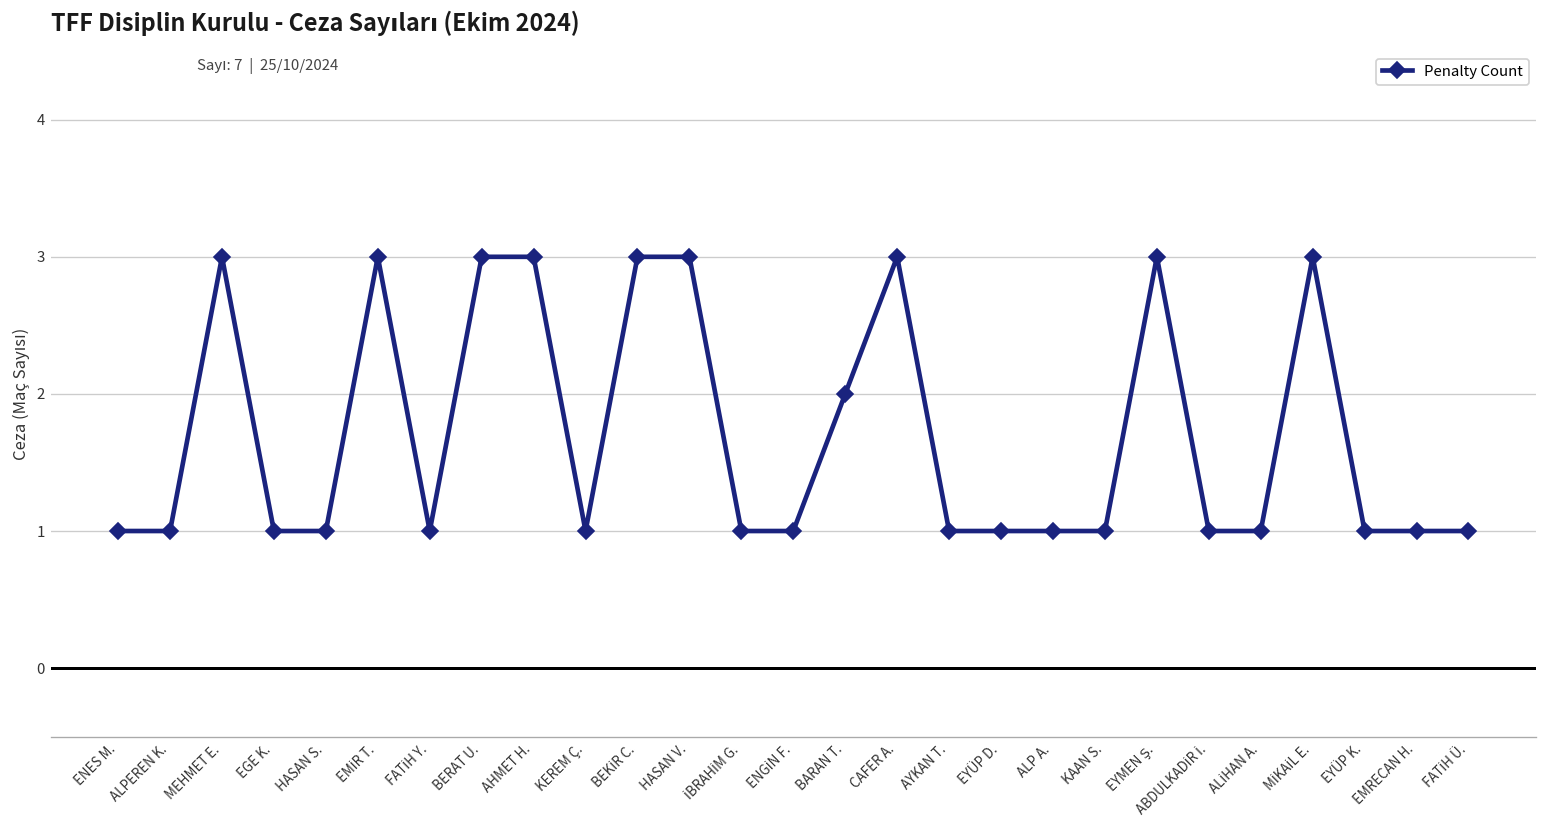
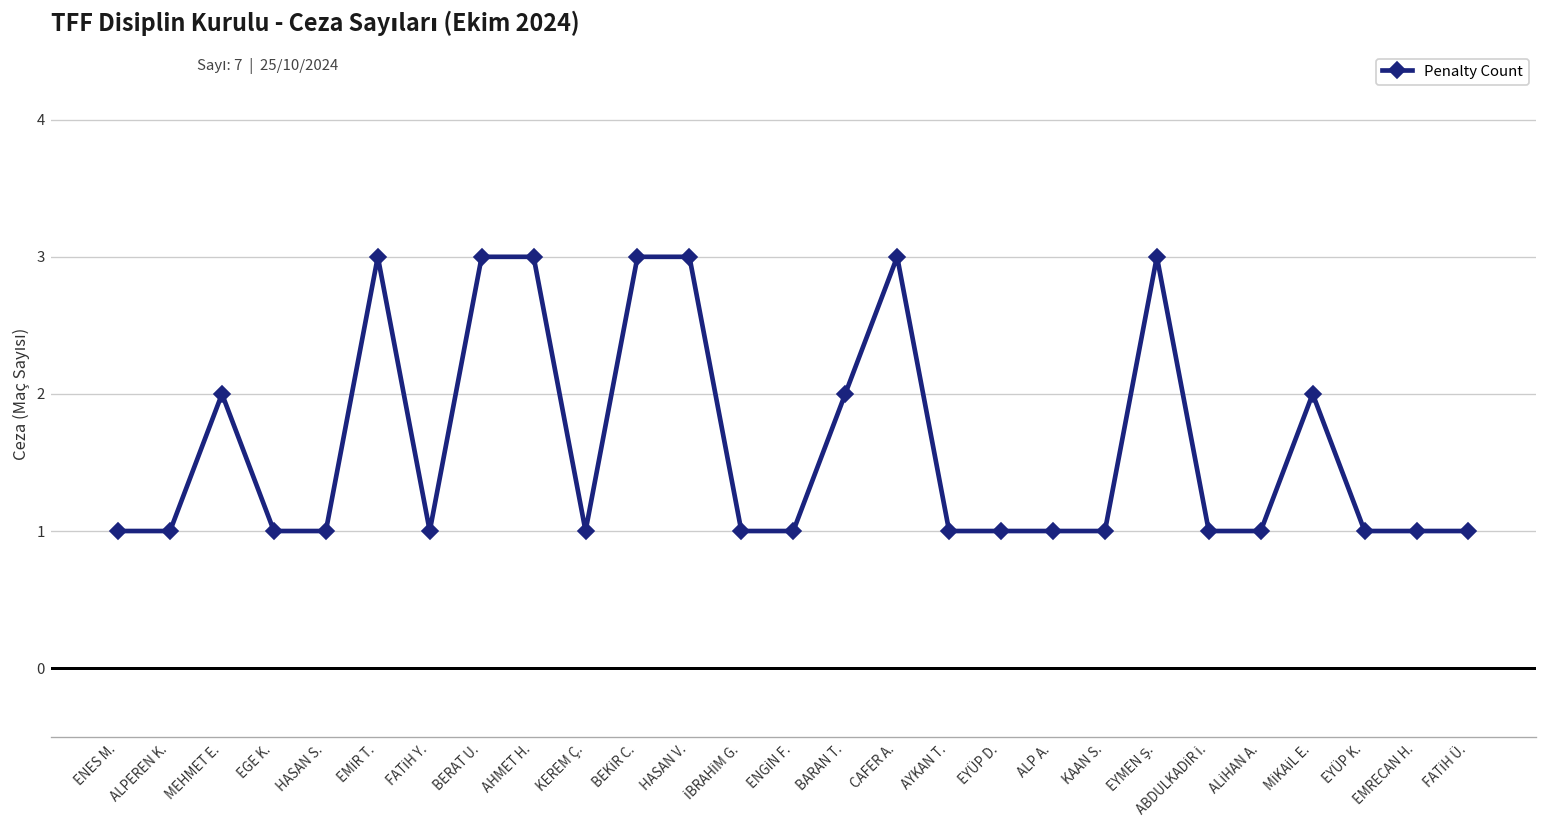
  {
    "ENES M.": 1,
    "ALPEREN K.": 1,
-   "MEHMET E.": 3,
+   "MEHMET E.": 2,
    "EGE K.": 1,
    "HASAN S.": 1,
    "EMİR T.": 3,
    "FATİH Y.": 1,
    "BERAT U.": 3,
    "AHMET H.": 3,
    "KEREM Ç.": 1,
    "BEKİR C.": 3,
    "HASAN V.": 3,
    "İBRAHİM G.": 1,
    "ENGİN F.": 1,
    "BARAN T.": 2,
    "CAFER A.": 3,
    "AYKAN T.": 1,
    "EYÜP D.": 1,
    "ALP A.": 1,
    "KAAN S.": 1,
    "EYMEN Ş.": 3,
    "ABDULKADİR İ.": 1,
    "ALİHAN A.": 1,
-   "MİKAİL E.": 3,
+   "MİKAİL E.": 2,
    "EYÜP K.": 1,
    "EMRECAN H.": 1,
    "FATİH Ü.": 1
  }
